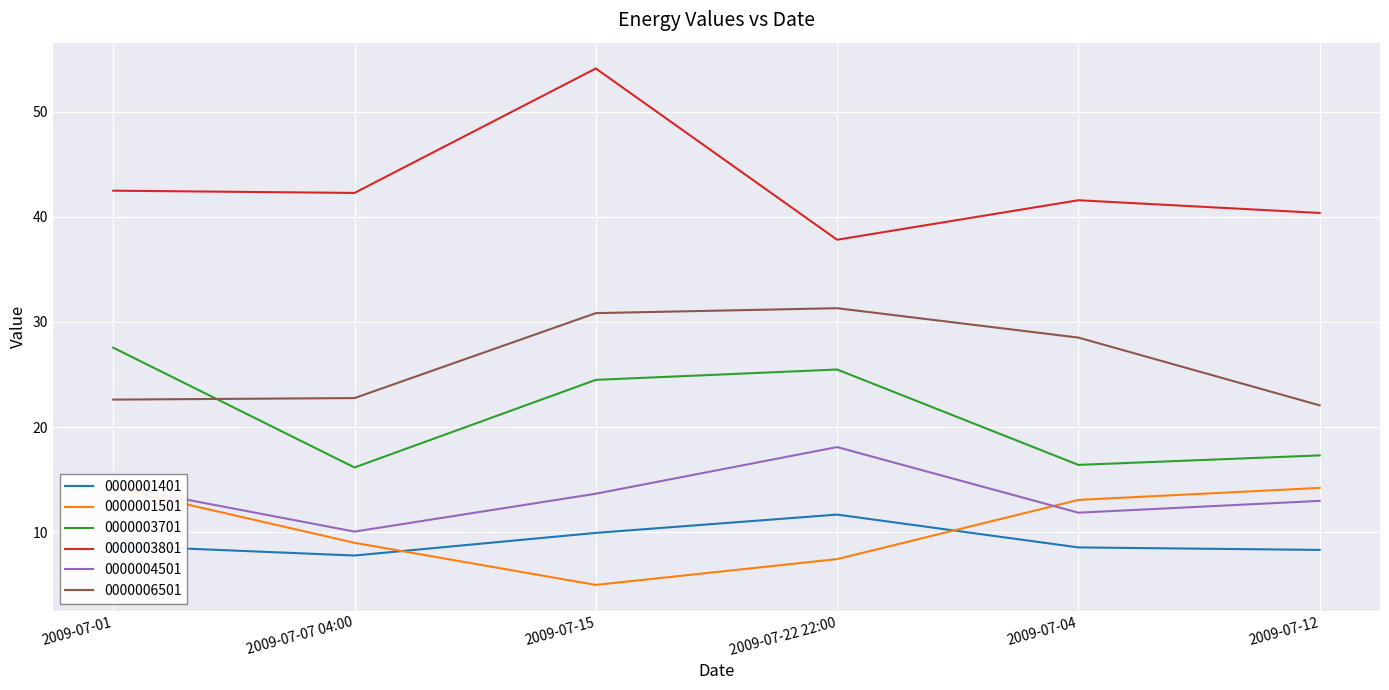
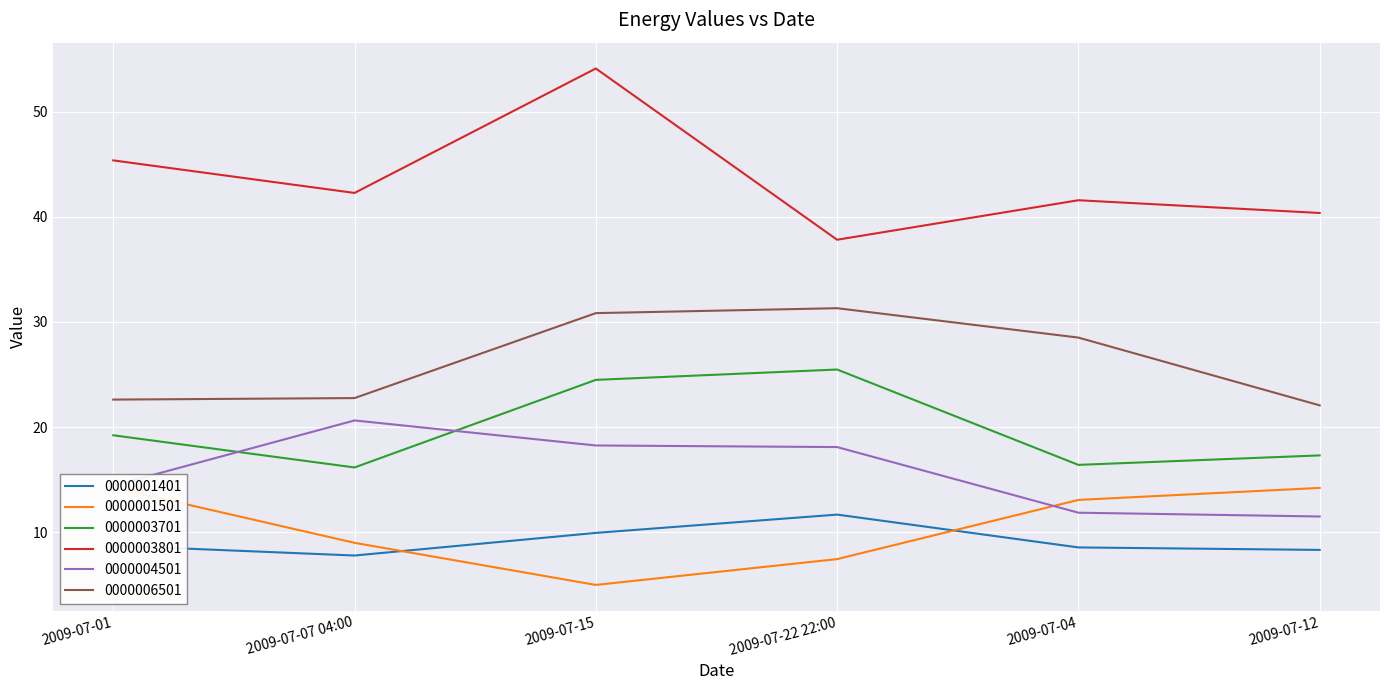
  {
    "0000001401": {
      "2009-07-07 04:00": 7.8,
      "2009-07-15": 9.9,
      "2009-07-22 22:00": 11.7,
      "2009-07-04": 8.5,
      "2009-07-12": 8.3
    },
    "0000001501": {
      "2009-07-07 04:00": 9.0,
      "2009-07-15": 5.0,
      "2009-07-22 22:00": 7.4,
      "2009-07-04": 13.1,
      "2009-07-12": 14.2
    },
    "0000003701": {
-     "2009-07-01": 27.6,
+     "2009-07-01": 19.2,
      "2009-07-07 04:00": 16.2,
      "2009-07-15": 24.5,
      "2009-07-22 22:00": 25.5,
      "2009-07-04": 16.4,
      "2009-07-12": 17.3
    },
    "0000003801": {
-     "2009-07-01": 42.5,
+     "2009-07-01": 45.4,
      "2009-07-07 04:00": 42.3,
      "2009-07-15": 54.1,
      "2009-07-22 22:00": 37.8,
      "2009-07-04": 41.6,
      "2009-07-12": 40.4
    },
    "0000004501": {
-     "2009-07-07 04:00": 10.1,
-     "2009-07-15": 13.7,
+     "2009-07-07 04:00": 20.6,
+     "2009-07-15": 18.2,
      "2009-07-22 22:00": 18.1,
      "2009-07-04": 11.9,
-     "2009-07-12": 13.0
+     "2009-07-12": 11.5
    },
    "0000006501": {
      "2009-07-01": 22.6,
      "2009-07-07 04:00": 22.8,
      "2009-07-15": 30.8,
      "2009-07-22 22:00": 31.3,
      "2009-07-04": 28.5,
      "2009-07-12": 22.1
    }
  }
